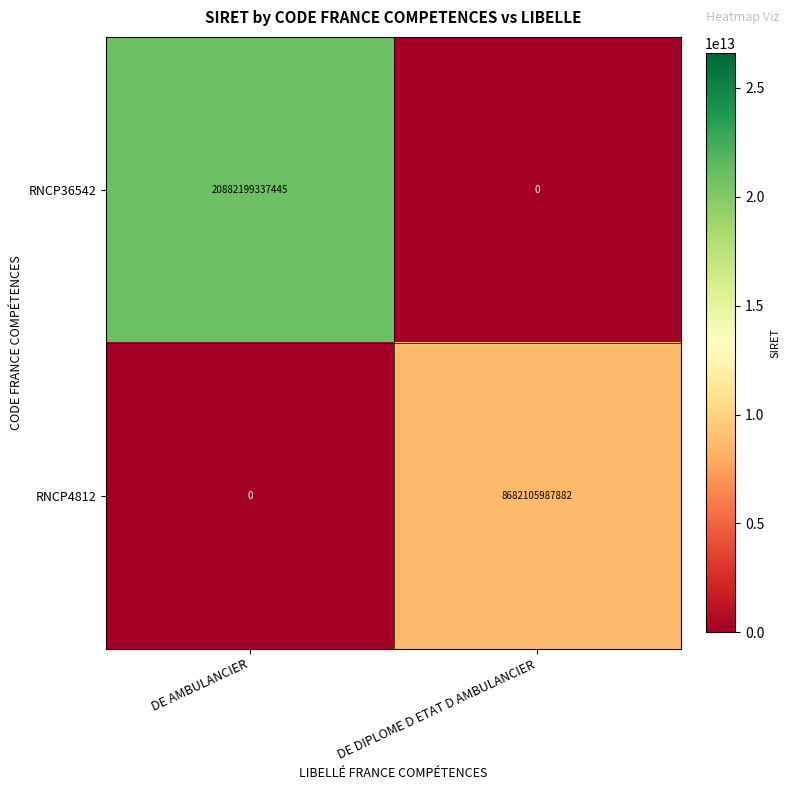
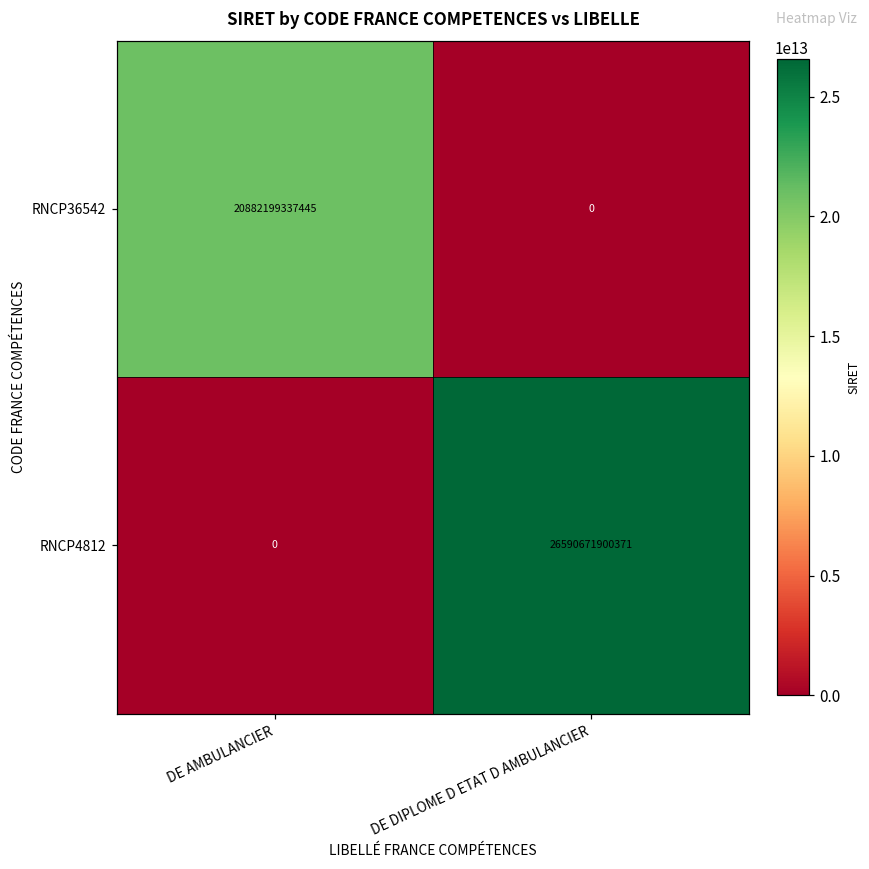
  {
    "RNCP36542": {
      "DE AMBULANCIER": 20882199337445,
      "DE DIPLOME D ETAT D AMBULANCIER": 0
    },
    "RNCP4812": {
      "DE AMBULANCIER": 0,
-     "DE DIPLOME D ETAT D AMBULANCIER": 8682105987882
+     "DE DIPLOME D ETAT D AMBULANCIER": 26590671900371
    }
  }
